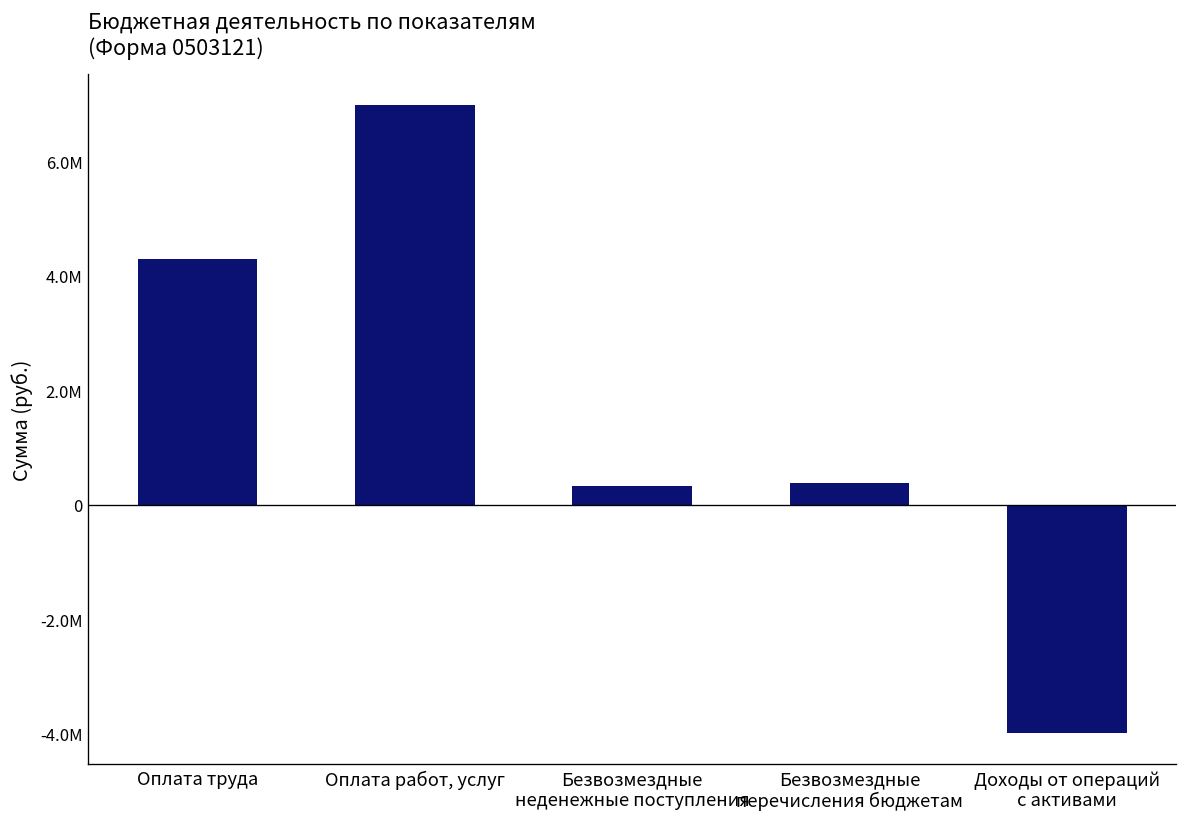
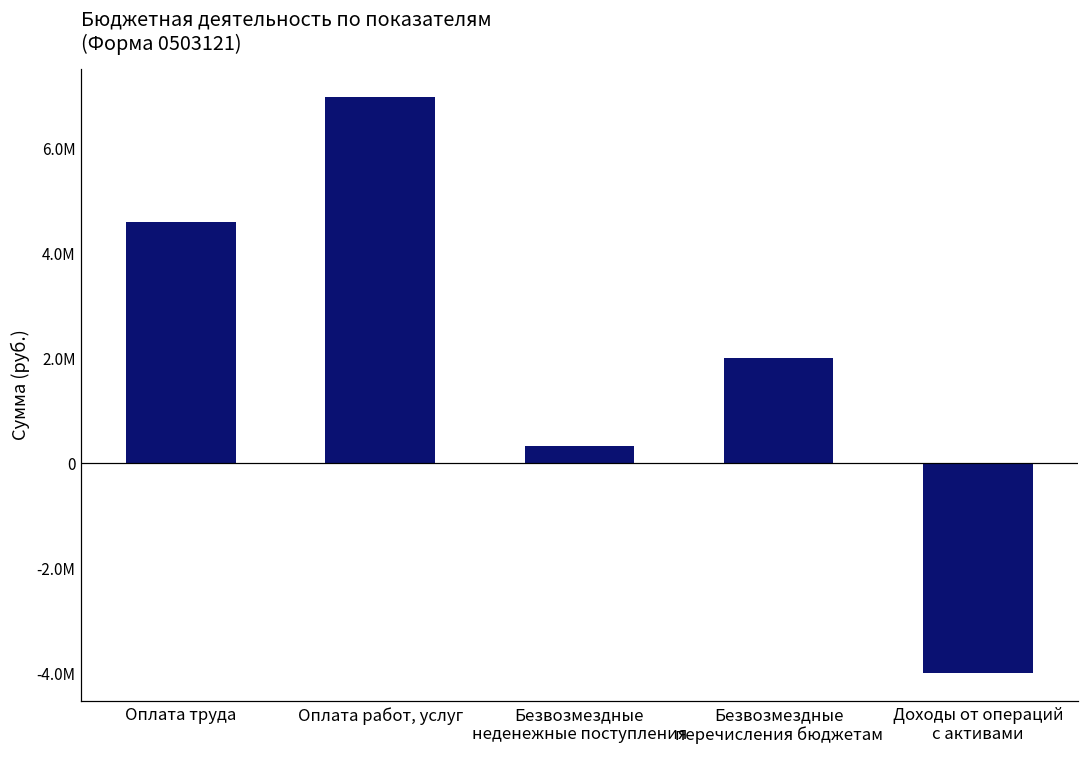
  {
-   "Оплата труда": 4300000,
+   "Оплата труда": 4600000,
    "Оплата работ, услуг": 7000000,
    "Безвозмездные неденежные поступления": 300000,
-   "Безвозмездные перечисления бюджетам": 400000,
+   "Безвозмездные перечисления бюджетам": 2000000,
    "Доходы от операций с активами": -4000000
  }
